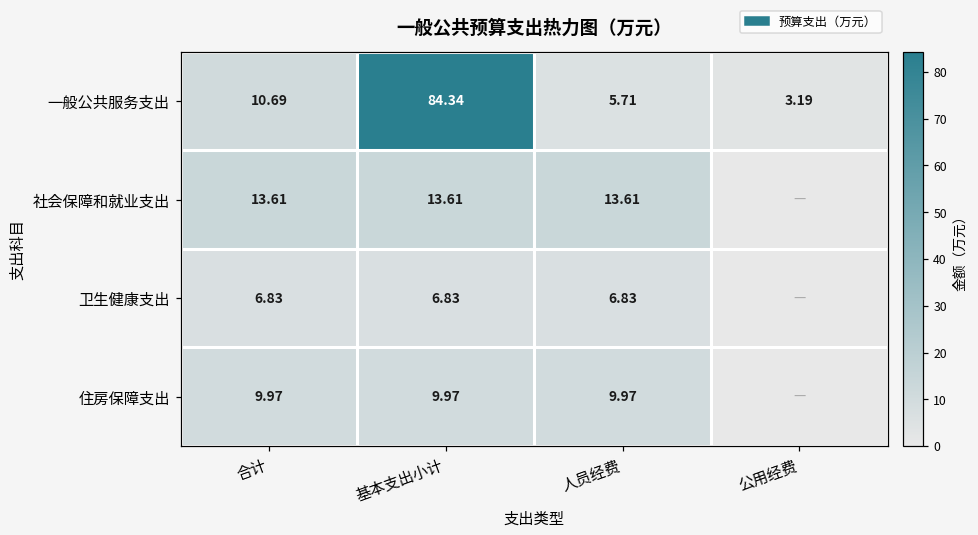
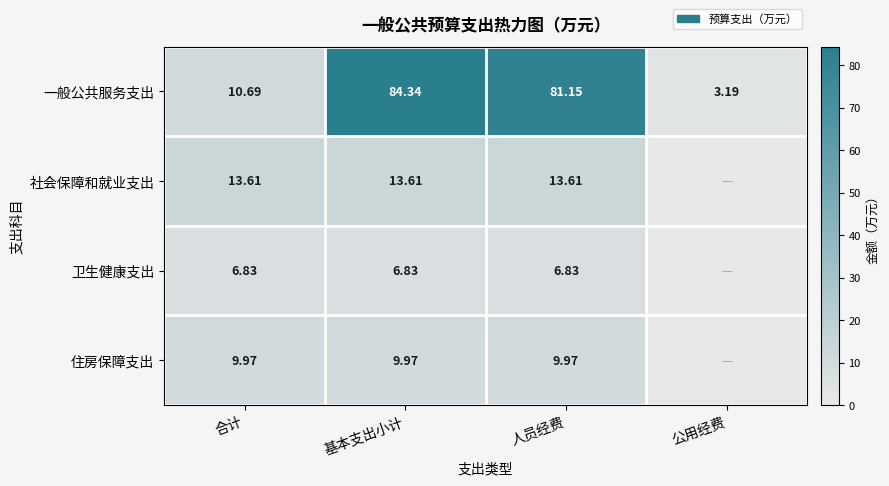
  {
    "一般公共服务支出": {
      "合计": 10.69,
      "基本支出小计": 84.34,
-     "人员经费": 5.71,
+     "人员经费": 81.15,
      "公用经费": 3.19
    },
    "社会保障和就业支出": {
      "合计": 13.61,
      "基本支出小计": 13.61,
      "人员经费": 13.61
    },
    "卫生健康支出": {
      "合计": 6.83,
      "基本支出小计": 6.83,
      "人员经费": 6.83
    },
    "住房保障支出": {
      "合计": 9.97,
      "基本支出小计": 9.97,
      "人员经费": 9.97
    }
  }
